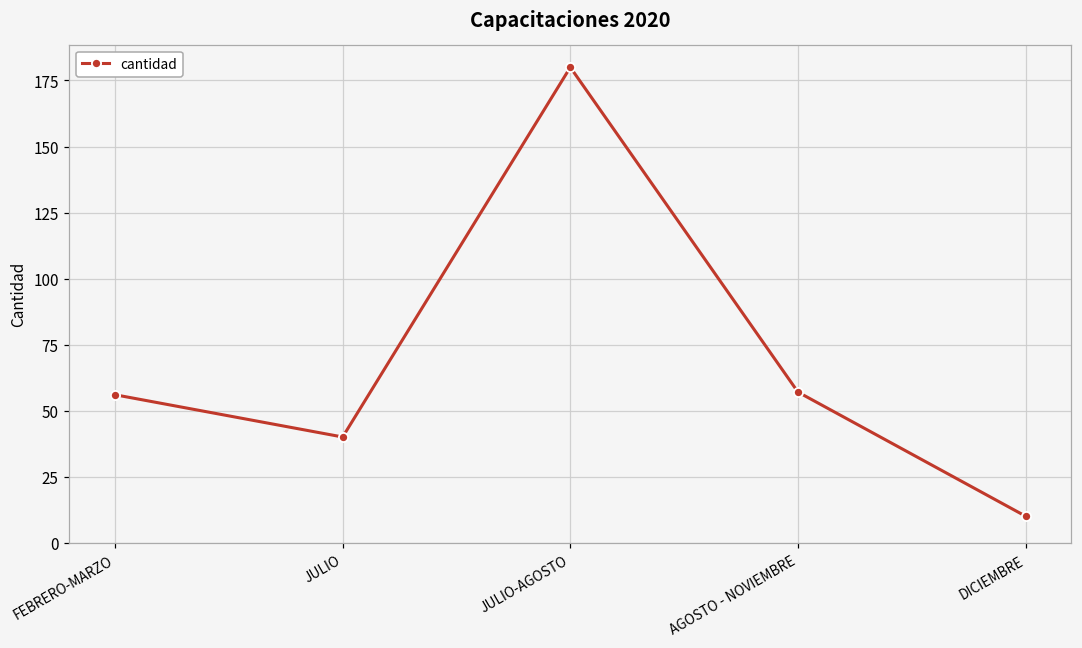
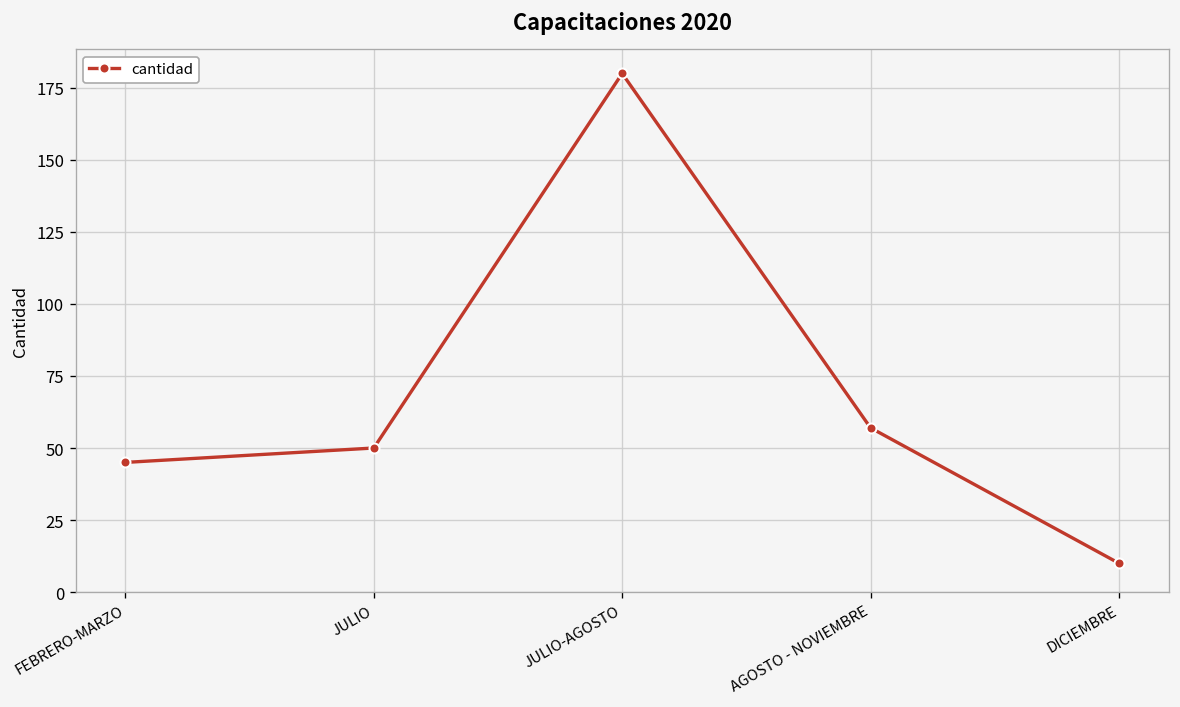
  {
-   "FEBRERO-MARZO": 56,
-   "JULIO": 40,
+   "FEBRERO-MARZO": 45,
+   "JULIO": 50,
    "JULIO-AGOSTO": 180,
    "AGOSTO - NOVIEMBRE": 57,
    "DICIEMBRE": 10
  }
